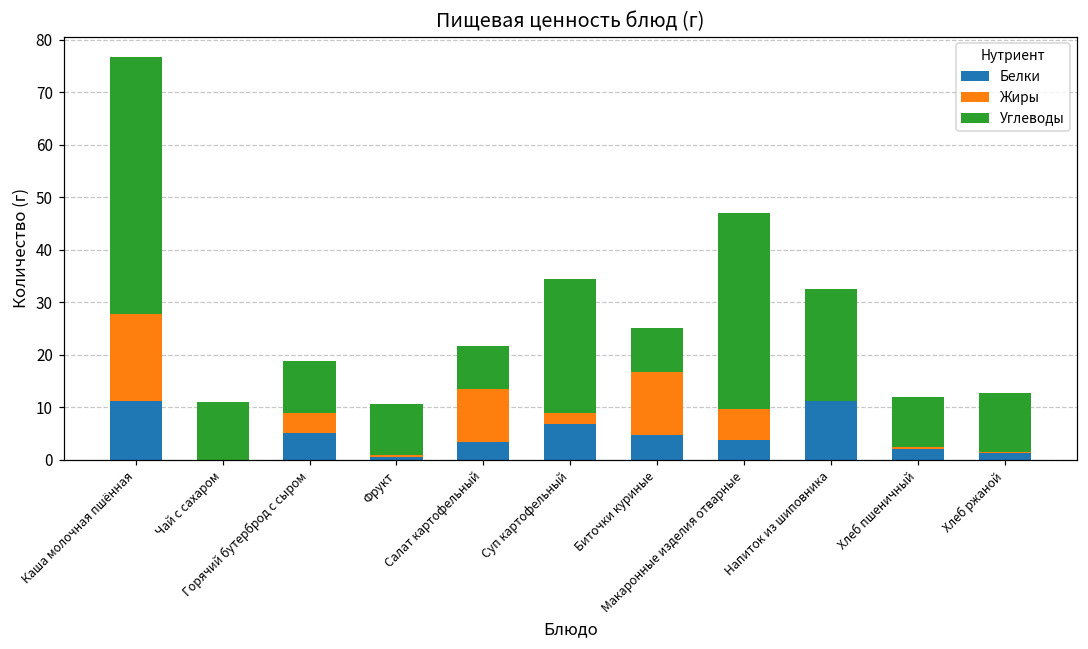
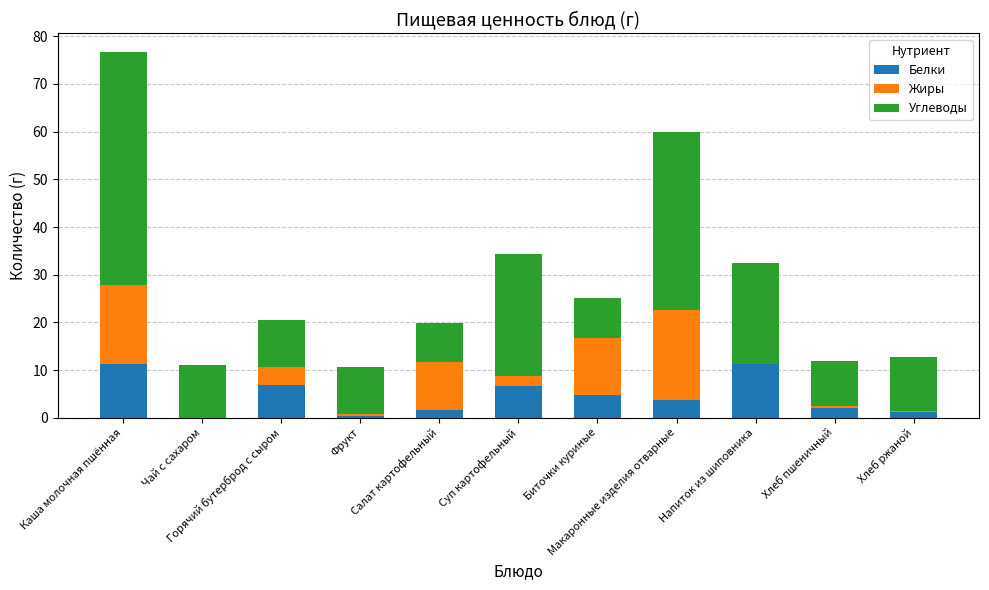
  {
    "Белки": {
      "Каша молочная пшённая": 11,
      "Чай с сахаром": 0,
-     "Горячий бутерброд с сыром": 5,
-     "Салат картофельный": 3,
+     "Горячий бутерброд с сыром": 7,
+     "Салат картофельный": 2,
      "Суп картофельный": 7,
      "Биточки куриные": 5,
      "Макаронные изделия отварные": 4,
      "Напиток из шиповника": 11,
      "Хлеб пшеничный": 2,
      "Хлеб ржаной": 1
    },
    "Жиры": {
      "Каша молочная пшённая": 17,
      "Чай с сахаром": 0,
      "Горячий бутерброд с сыром": 4,
      "Салат картофельный": 10,
      "Суп картофельный": 2,
      "Биточки куриные": 12,
-     "Макаронные изделия отварные": 6,
+     "Макаронные изделия отварные": 19,
      "Напиток из шиповника": 0
    },
    "Углеводы": {
      "Каша молочная пшённая": 49,
      "Чай с сахаром": 11,
      "Горячий бутерброд с сыром": 10,
      "Фрукт": 10,
      "Салат картофельный": 8,
      "Суп картофельный": 26,
      "Биточки куриные": 8,
      "Макаронные изделия отварные": 37,
      "Напиток из шиповника": 21,
      "Хлеб пшеничный": 9,
      "Хлеб ржаной": 11
    }
  }
